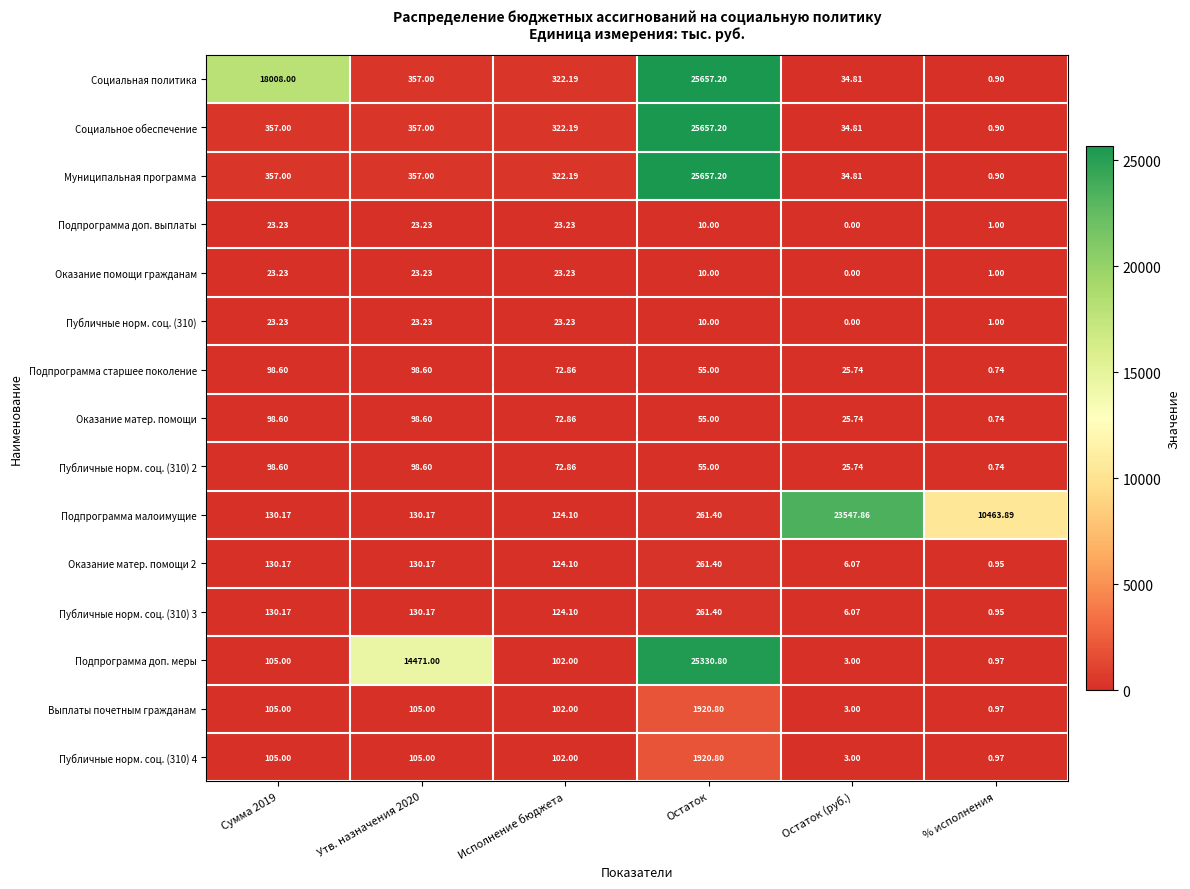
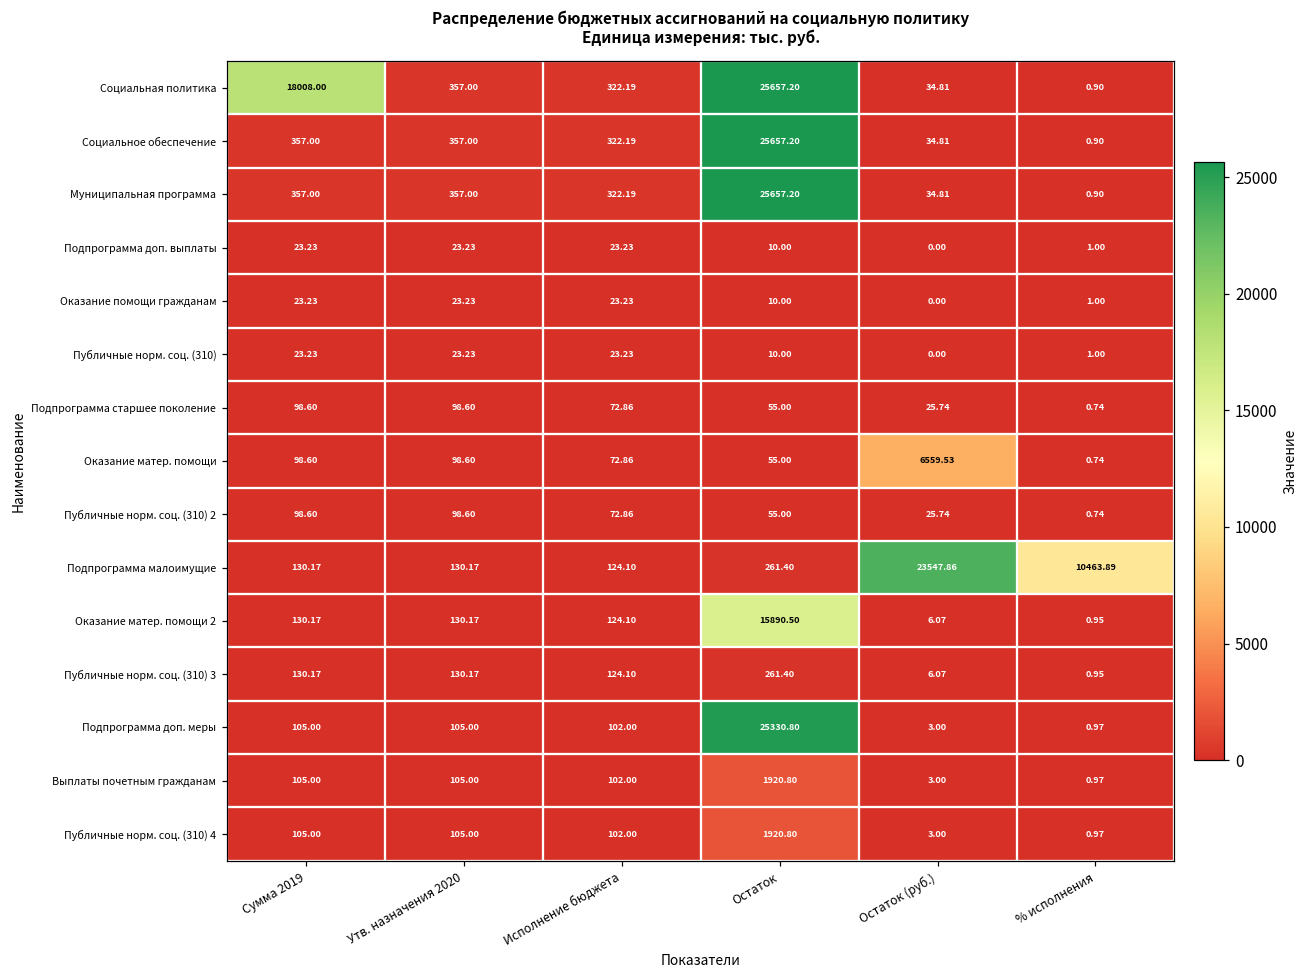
  {
    "Социальная политика": {
      "Сумма 2019": 18008.00,
      "Утв. назначения 2020": 357.00,
      "Исполнение бюджета": 322.19,
      "Остаток": 25657.20,
      "Остаток (руб.)": 34.81,
      "% исполнения": 0.90
    },
    "Социальное обеспечение": {
      "Сумма 2019": 357.00,
      "Утв. назначения 2020": 357.00,
      "Исполнение бюджета": 322.19,
      "Остаток": 25657.20,
      "Остаток (руб.)": 34.81,
      "% исполнения": 0.90
    },
    "Муниципальная программа": {
      "Сумма 2019": 357.00,
      "Утв. назначения 2020": 357.00,
      "Исполнение бюджета": 322.19,
      "Остаток": 25657.20,
      "Остаток (руб.)": 34.81,
      "% исполнения": 0.90
    },
    "Подпрограмма доп. выплаты": {
      "Сумма 2019": 23.23,
      "Утв. назначения 2020": 23.23,
      "Исполнение бюджета": 23.23,
      "Остаток": 10.00,
      "Остаток (руб.)": 0.00,
      "% исполнения": 1.00
    },
    "Оказание помощи гражданам": {
      "Сумма 2019": 23.23,
      "Утв. назначения 2020": 23.23,
      "Исполнение бюджета": 23.23,
      "Остаток": 10.00,
      "Остаток (руб.)": 0.00,
      "% исполнения": 1.00
    },
    "Публичные норм. соц. (310)": {
      "Сумма 2019": 23.23,
      "Утв. назначения 2020": 23.23,
      "Исполнение бюджета": 23.23,
      "Остаток": 10.00,
      "Остаток (руб.)": 0.00,
      "% исполнения": 1.00
    },
    "Подпрограмма старшее поколение": {
      "Сумма 2019": 98.60,
      "Утв. назначения 2020": 98.60,
      "Исполнение бюджета": 72.86,
      "Остаток": 55.00,
      "Остаток (руб.)": 25.74,
      "% исполнения": 0.74
    },
    "Оказание матер. помощи": {
      "Сумма 2019": 98.60,
      "Утв. назначения 2020": 98.60,
      "Исполнение бюджета": 72.86,
      "Остаток": 55.00,
-     "Остаток (руб.)": 25.74,
+     "Остаток (руб.)": 6559.53,
      "% исполнения": 0.74
    },
    "Публичные норм. соц. (310) 2": {
      "Сумма 2019": 98.60,
      "Утв. назначения 2020": 98.60,
      "Исполнение бюджета": 72.86,
      "Остаток": 55.00,
      "Остаток (руб.)": 25.74,
      "% исполнения": 0.74
    },
    "Подпрограмма малоимущие": {
      "Сумма 2019": 130.17,
      "Утв. назначения 2020": 130.17,
      "Исполнение бюджета": 124.10,
      "Остаток": 261.40,
      "Остаток (руб.)": 23547.86,
      "% исполнения": 10463.89
    },
    "Оказание матер. помощи 2": {
      "Сумма 2019": 130.17,
      "Утв. назначения 2020": 130.17,
      "Исполнение бюджета": 124.10,
-     "Остаток": 261.40,
+     "Остаток": 15890.50,
      "Остаток (руб.)": 6.07,
      "% исполнения": 0.95
    },
    "Публичные норм. соц. (310) 3": {
      "Сумма 2019": 130.17,
      "Утв. назначения 2020": 130.17,
      "Исполнение бюджета": 124.10,
      "Остаток": 261.40,
      "Остаток (руб.)": 6.07,
      "% исполнения": 0.95
    },
    "Подпрограмма доп. меры": {
      "Сумма 2019": 105.00,
-     "Утв. назначения 2020": 14471.00,
+     "Утв. назначения 2020": 105.00,
      "Исполнение бюджета": 102.00,
      "Остаток": 25330.80,
      "Остаток (руб.)": 3.00,
      "% исполнения": 0.97
    },
    "Выплаты почетным гражданам": {
      "Сумма 2019": 105.00,
      "Утв. назначения 2020": 105.00,
      "Исполнение бюджета": 102.00,
      "Остаток": 1920.80,
      "Остаток (руб.)": 3.00,
      "% исполнения": 0.97
    },
    "Публичные норм. соц. (310) 4": {
      "Сумма 2019": 105.00,
      "Утв. назначения 2020": 105.00,
      "Исполнение бюджета": 102.00,
      "Остаток": 1920.80,
      "Остаток (руб.)": 3.00,
      "% исполнения": 0.97
    }
  }
